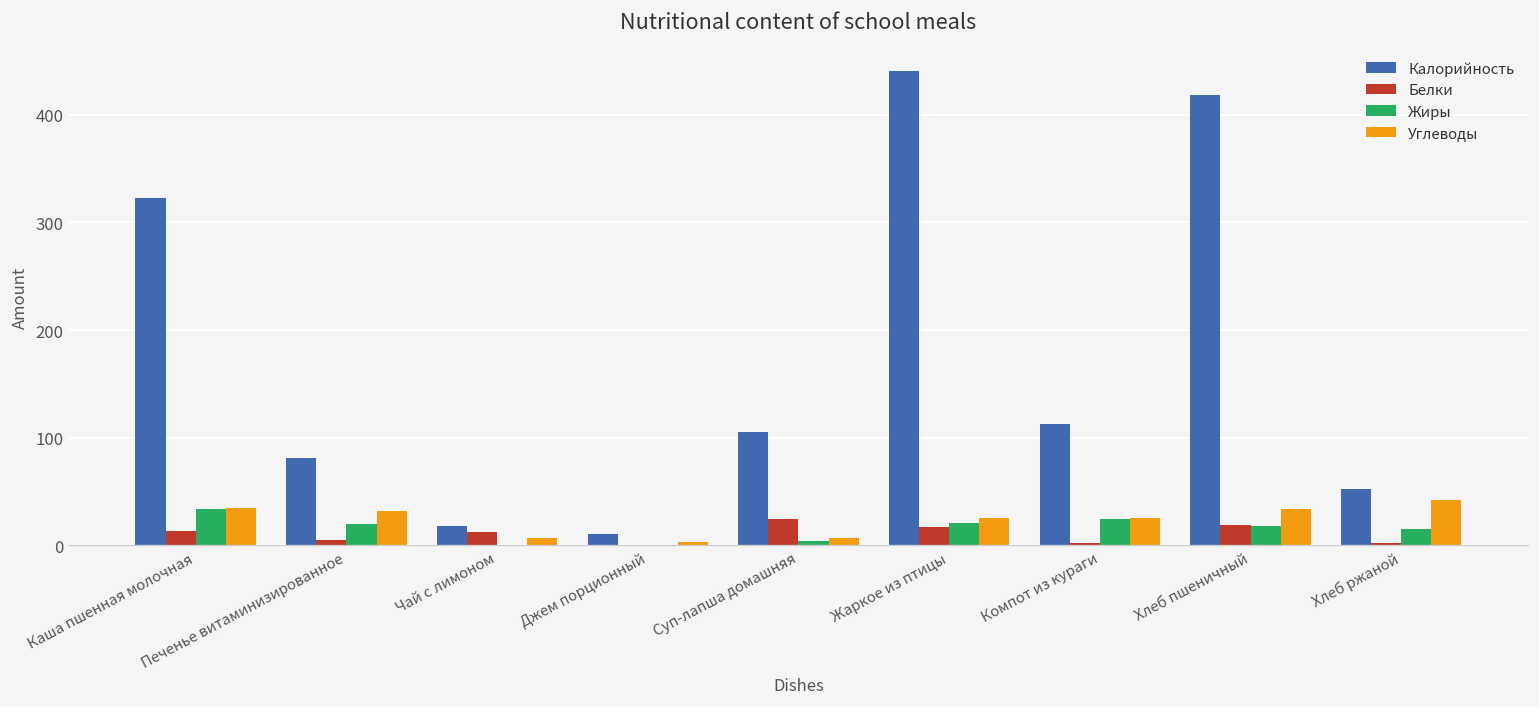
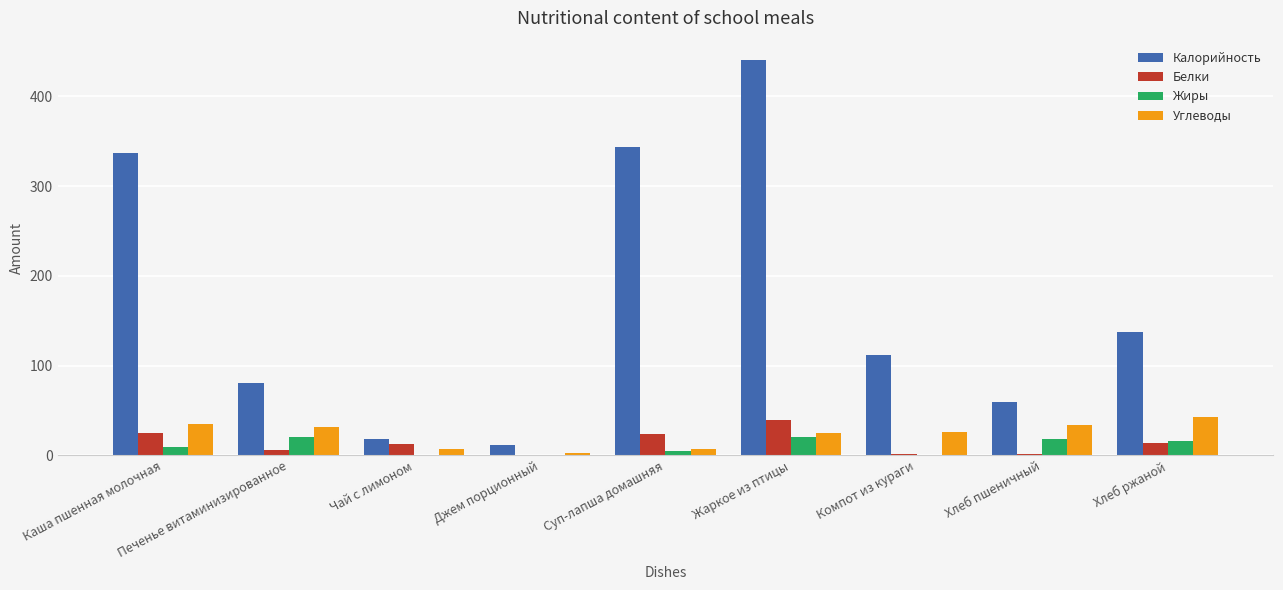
  {
    "Калорийность": {
-     "Каша пшенная молочная": 320,
+     "Каша пшенная молочная": 340,
      "Печенье витаминизированное": 80,
      "Чай с лимоном": 20,
      "Джем порционный": 10,
-     "Суп-лапша домашняя": 110,
+     "Суп-лапша домашняя": 340,
      "Жаркое из птицы": 440,
      "Компот из кураги": 110,
-     "Хлеб пшеничный": 420,
-     "Хлеб ржаной": 50
+     "Хлеб пшеничный": 60,
+     "Хлеб ржаной": 140
    },
    "Белки": {
-     "Каша пшенная молочная": 10,
+     "Каша пшенная молочная": 20,
      "Печенье витаминизированное": 10,
      "Чай с лимоном": 10,
      "Суп-лапша домашняя": 20,
-     "Жаркое из птицы": 20,
-     "Хлеб пшеничный": 20,
-     "Хлеб ржаной": 0
+     "Жаркое из птицы": 40,
+     "Хлеб пшеничный": 0,
+     "Хлеб ржаной": 10
    },
    "Жиры": {
-     "Каша пшенная молочная": 30,
+     "Каша пшенная молочная": 10,
      "Печенье витаминизированное": 20,
      "Чай с лимоном": 0,
      "Джем порционный": 0,
      "Суп-лапша домашняя": 0,
      "Жаркое из птицы": 20,
-     "Компот из кураги": 20,
+     "Компот из кураги": 0,
      "Хлеб пшеничный": 20,
      "Хлеб ржаной": 20
    },
    "Углеводы": {
      "Каша пшенная молочная": 30,
      "Печенье витаминизированное": 30,
      "Чай с лимоном": 10,
      "Джем порционный": 0,
      "Суп-лапша домашняя": 10,
      "Жаркое из птицы": 30,
      "Компот из кураги": 30,
      "Хлеб пшеничный": 30,
      "Хлеб ржаной": 40
    }
  }
